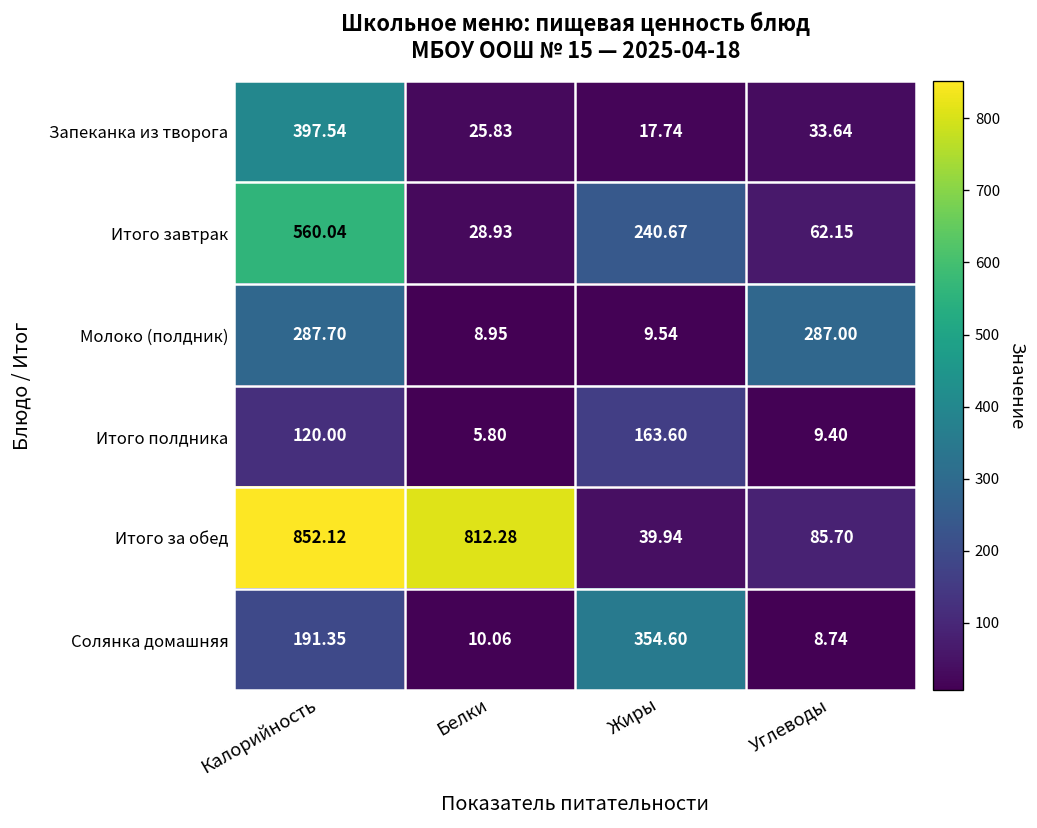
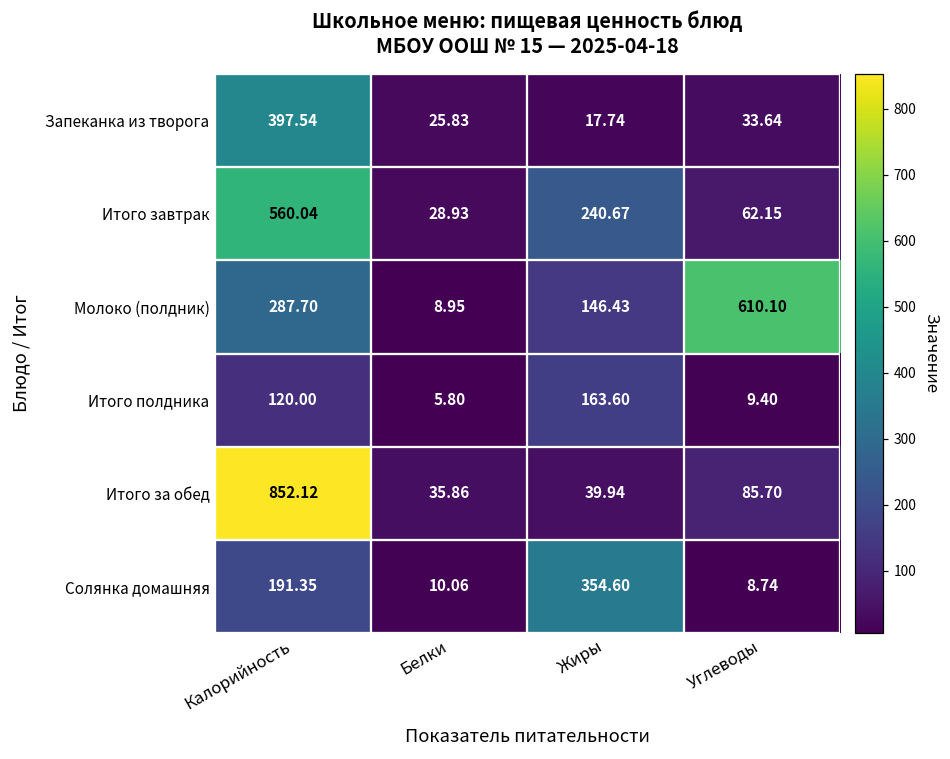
  {
    "Запеканка из творога": {
      "Калорийность": 397.54,
      "Белки": 25.83,
      "Жиры": 17.74,
      "Углеводы": 33.64
    },
    "Итого завтрак": {
      "Калорийность": 560.04,
      "Белки": 28.93,
      "Жиры": 240.67,
      "Углеводы": 62.15
    },
    "Молоко (полдник)": {
      "Калорийность": 287.70,
      "Белки": 8.95,
-     "Жиры": 9.54,
-     "Углеводы": 287.00
+     "Жиры": 146.43,
+     "Углеводы": 610.10
    },
    "Итого полдника": {
      "Калорийность": 120.00,
      "Белки": 5.80,
      "Жиры": 163.60,
      "Углеводы": 9.40
    },
    "Итого за обед": {
      "Калорийность": 852.12,
-     "Белки": 812.28,
+     "Белки": 35.86,
      "Жиры": 39.94,
      "Углеводы": 85.70
    },
    "Солянка домашняя": {
      "Калорийность": 191.35,
      "Белки": 10.06,
      "Жиры": 354.60,
      "Углеводы": 8.74
    }
  }
